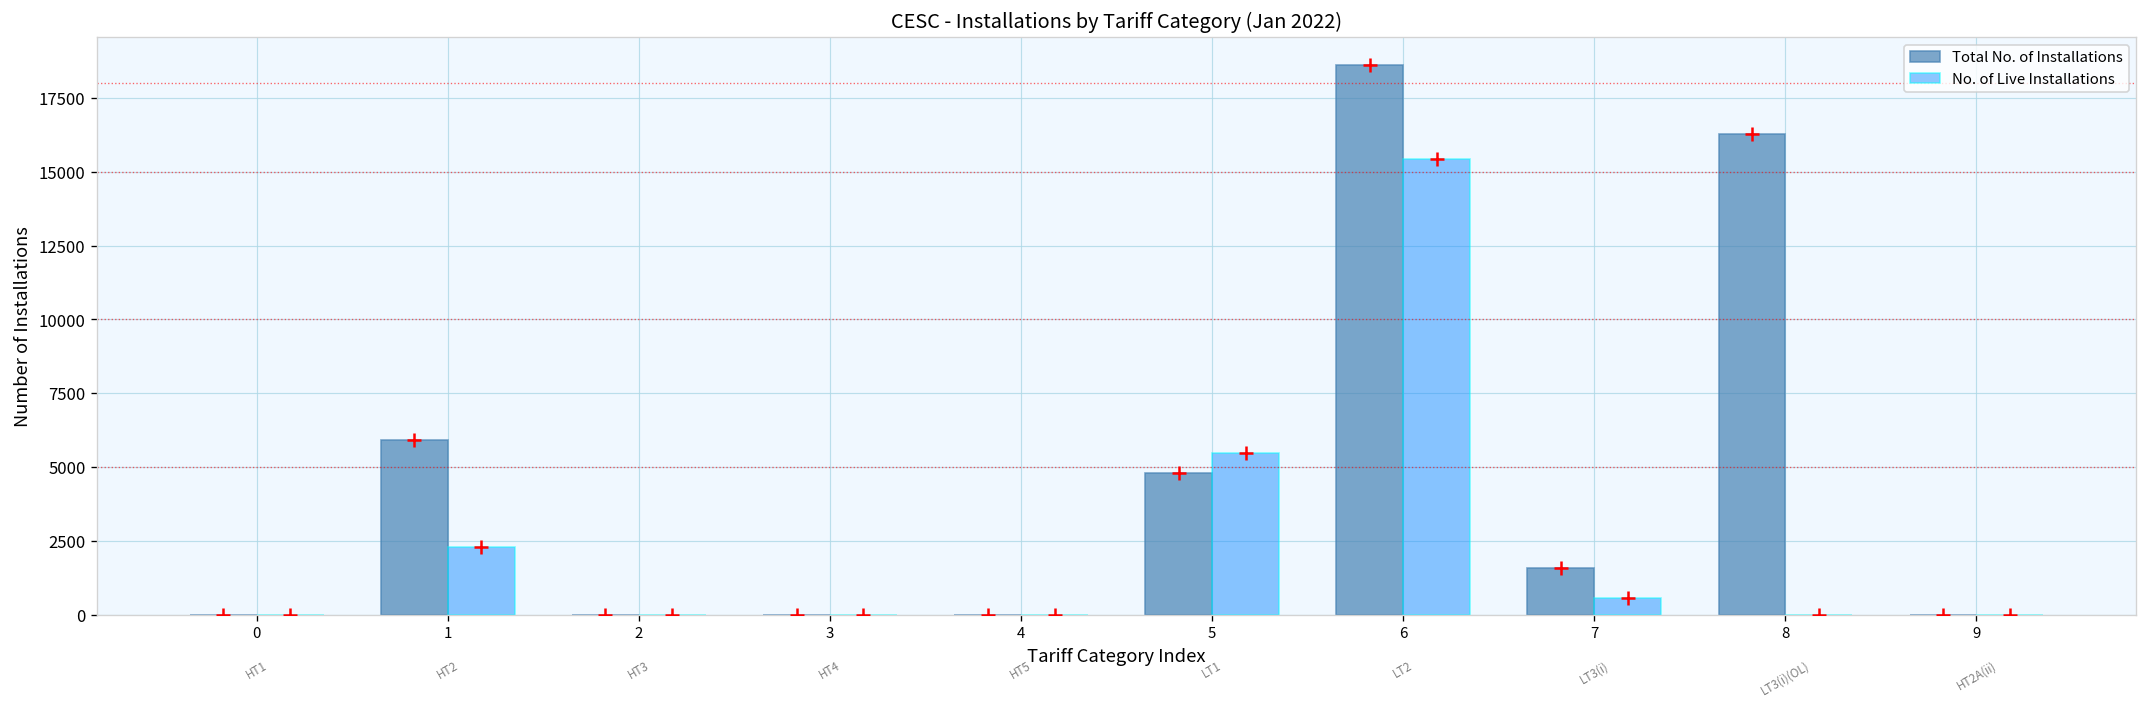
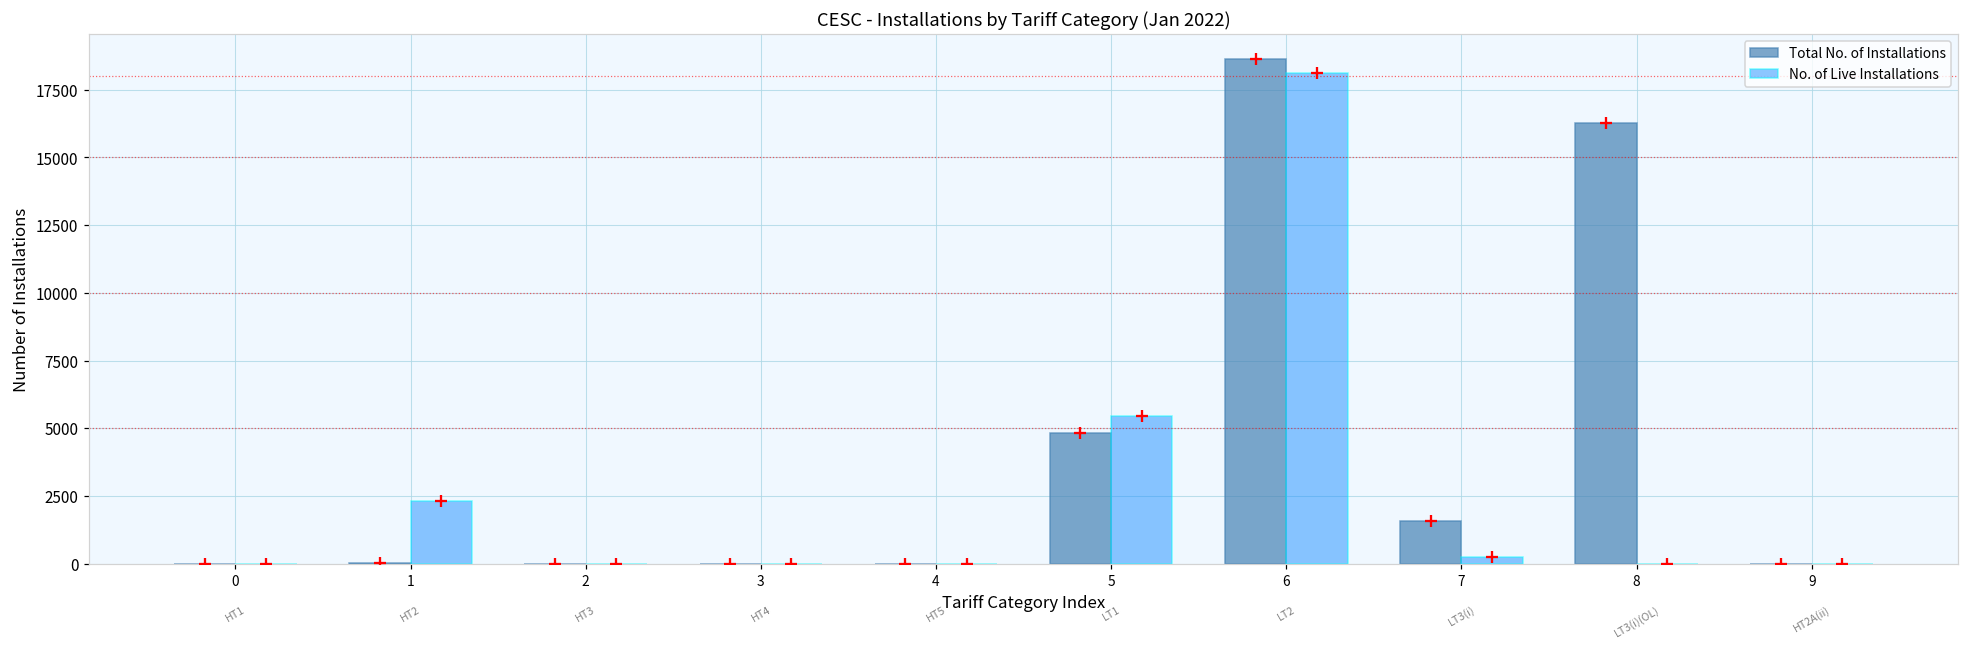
  {
    "Total No. of Installations": {
      "0": 0,
-     "1": 5900,
+     "1": 0,
      "3": 0,
      "4": 0,
      "5": 4800,
      "6": 18600,
      "7": 1600,
      "8": 16300,
      "9": 0
    },
    "No. of Live Installations": {
      "0": 0,
      "1": 2300,
      "3": 0,
      "4": 0,
      "5": 5500,
-     "6": 15400,
-     "7": 600,
+     "6": 18100,
+     "7": 200,
      "9": 0
    }
  }
